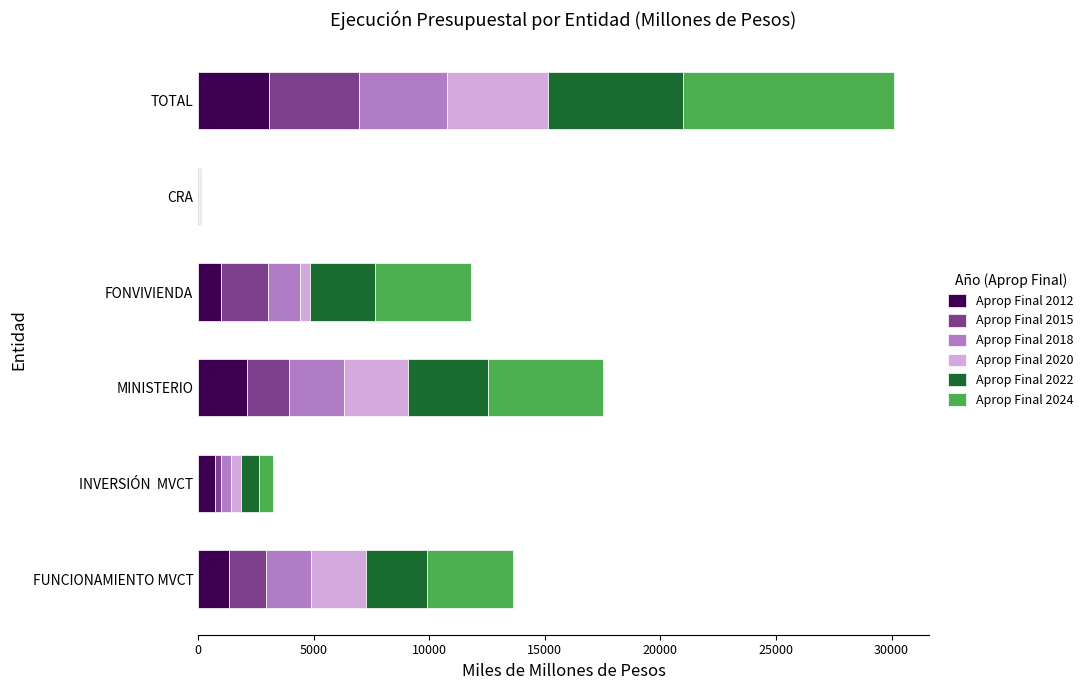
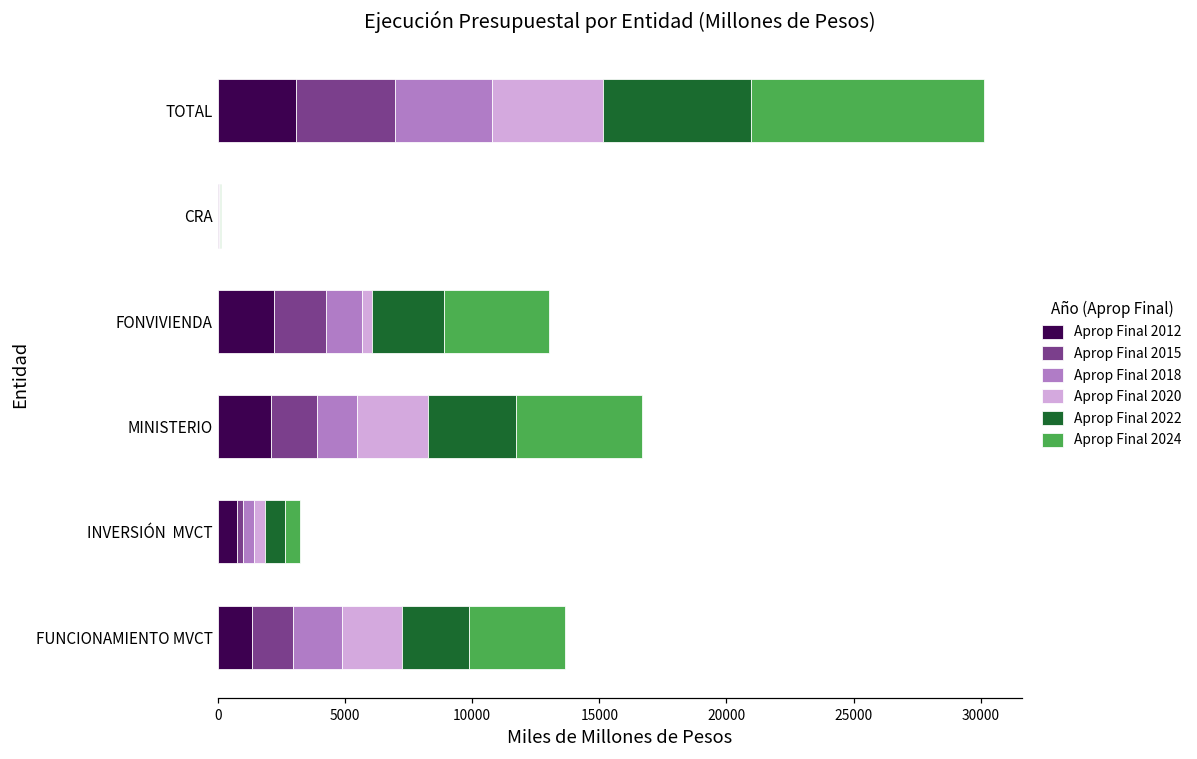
  {
    "Aprop Final 2012": {
      "TOTAL": 3100,
-     "FONVIVIENDA": 1000,
+     "FONVIVIENDA": 2200,
      "MINISTERIO": 2100,
      "INVERSIÓN MVCT": 700,
      "FUNCIONAMIENTO MVCT": 1400
    },
    "Aprop Final 2015": {
      "TOTAL": 3900,
      "FONVIVIENDA": 2100,
      "MINISTERIO": 1800,
      "INVERSIÓN MVCT": 200,
      "FUNCIONAMIENTO MVCT": 1600
    },
    "Aprop Final 2018": {
      "TOTAL": 3800,
      "FONVIVIENDA": 1400,
-     "MINISTERIO": 2400,
+     "MINISTERIO": 1600,
      "INVERSIÓN MVCT": 400,
      "FUNCIONAMIENTO MVCT": 2000
    },
    "Aprop Final 2020": {
      "TOTAL": 4400,
      "FONVIVIENDA": 400,
      "MINISTERIO": 2800,
      "INVERSIÓN MVCT": 400,
      "FUNCIONAMIENTO MVCT": 2400
    },
    "Aprop Final 2022": {
      "TOTAL": 5800,
      "FONVIVIENDA": 2800,
      "MINISTERIO": 3400,
      "INVERSIÓN MVCT": 800,
      "FUNCIONAMIENTO MVCT": 2600
    },
    "Aprop Final 2024": {
      "TOTAL": 9100,
      "FONVIVIENDA": 4100,
      "MINISTERIO": 5000,
      "INVERSIÓN MVCT": 600,
      "FUNCIONAMIENTO MVCT": 3700
    }
  }
